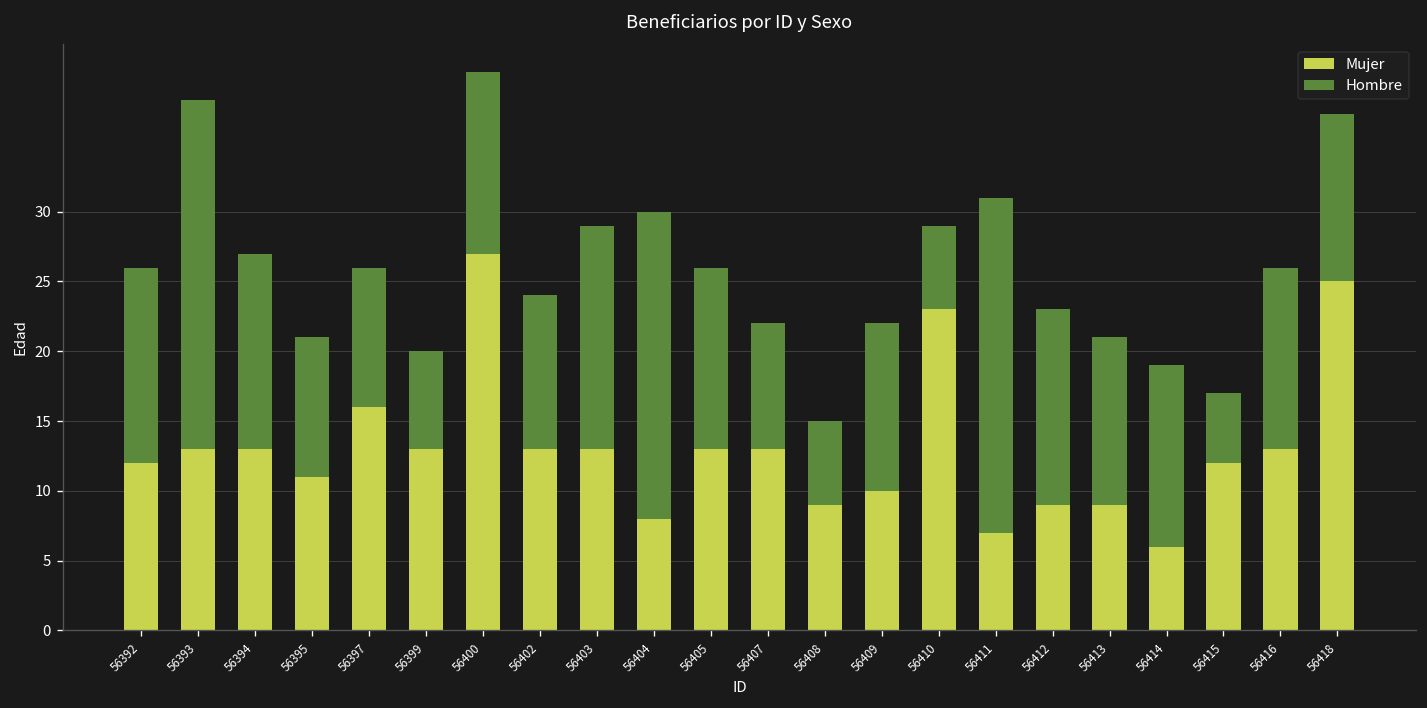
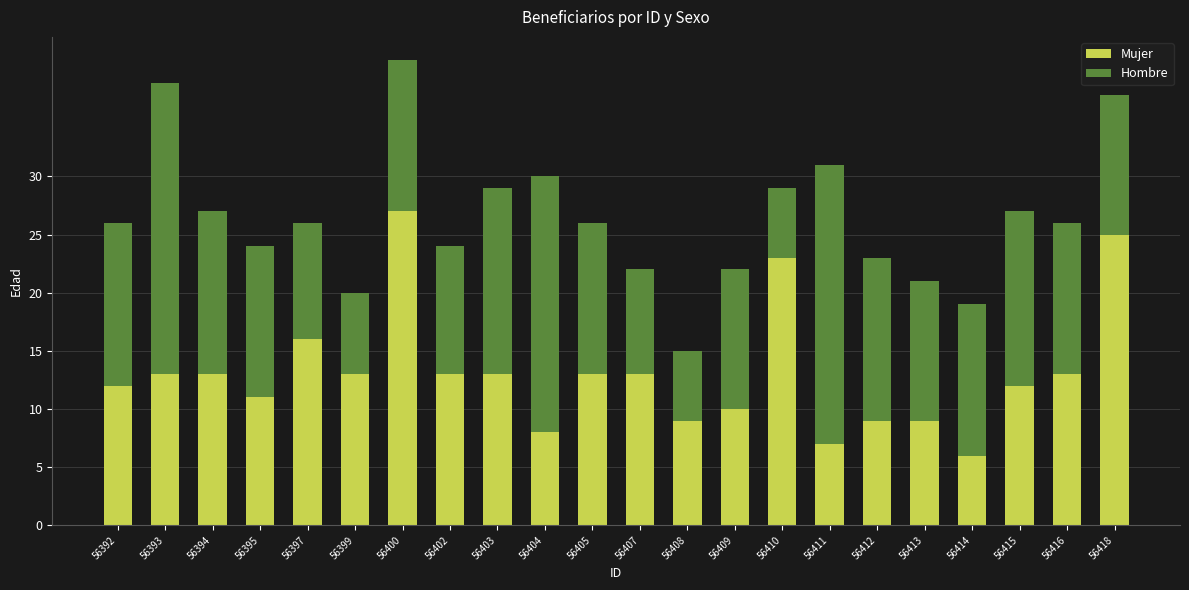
  {
    "Mujer": {
      "56392": 12,
      "56393": 13,
      "56394": 13,
      "56395": 11,
      "56397": 16,
      "56399": 13,
      "56400": 27,
      "56402": 13,
      "56403": 13,
      "56404": 8,
      "56405": 13,
      "56407": 13,
      "56408": 9,
      "56409": 10,
      "56410": 23,
      "56411": 7,
      "56412": 9,
      "56413": 9,
      "56414": 6,
      "56415": 12,
      "56416": 13,
      "56418": 25
    },
    "Hombre": {
      "56392": 14,
      "56393": 25,
      "56394": 14,
-     "56395": 10,
+     "56395": 13,
      "56397": 10,
      "56399": 7,
      "56400": 13,
      "56402": 11,
      "56403": 16,
      "56404": 22,
      "56405": 13,
      "56407": 9,
      "56408": 6,
      "56409": 12,
      "56410": 6,
      "56411": 24,
      "56412": 14,
      "56413": 12,
      "56414": 13,
-     "56415": 5,
+     "56415": 15,
      "56416": 13,
      "56418": 12
    }
  }
